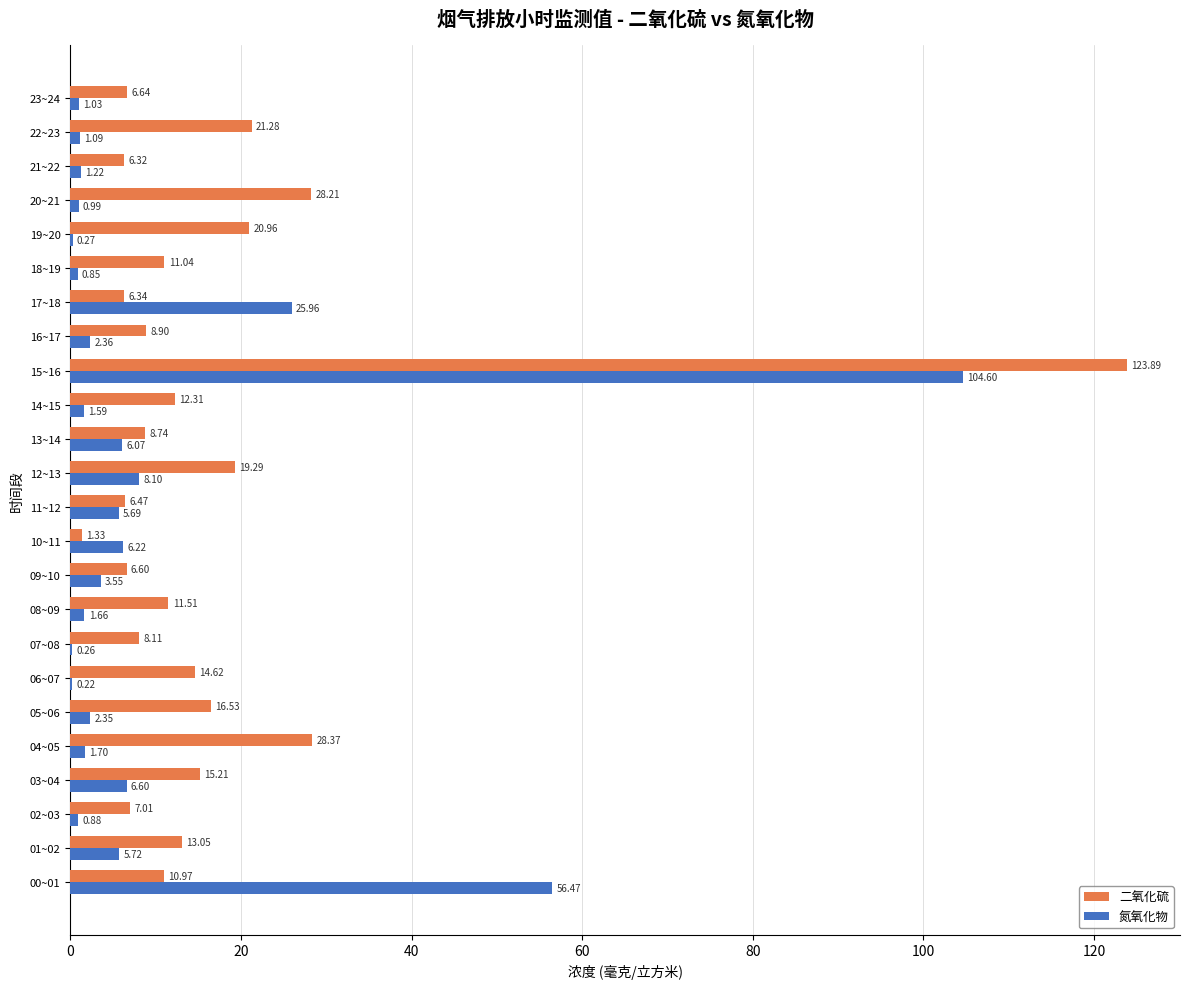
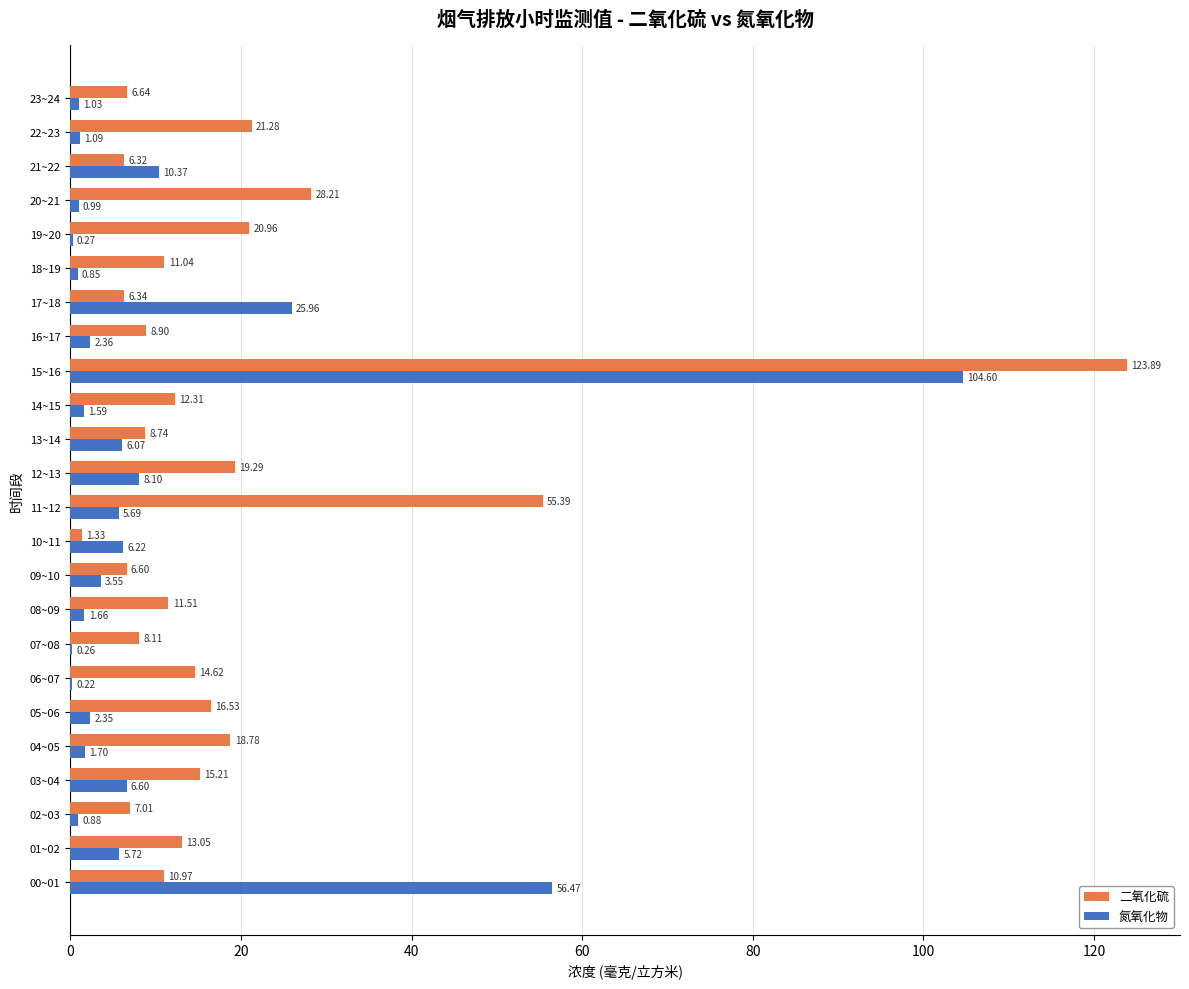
  {
    "二氧化硫": {
      "23~24": 6.64,
      "22~23": 21.28,
      "21~22": 6.32,
      "20~21": 28.21,
      "19~20": 20.96,
      "18~19": 11.04,
      "17~18": 6.34,
      "16~17": 8.90,
      "15~16": 123.89,
      "14~15": 12.31,
      "13~14": 8.74,
      "12~13": 19.29,
-     "11~12": 6.47,
+     "11~12": 55.39,
      "10~11": 1.33,
      "09~10": 6.60,
      "08~09": 11.51,
      "07~08": 8.11,
      "06~07": 14.62,
      "05~06": 16.53,
-     "04~05": 28.37,
+     "04~05": 18.78,
      "03~04": 15.21,
      "02~03": 7.01,
      "01~02": 13.05,
      "00~01": 10.97
    },
    "氮氧化物": {
      "23~24": 1.03,
      "22~23": 1.09,
-     "21~22": 1.22,
+     "21~22": 10.37,
      "20~21": 0.99,
      "19~20": 0.27,
      "18~19": 0.85,
      "17~18": 25.96,
      "16~17": 2.36,
      "15~16": 104.60,
      "14~15": 1.59,
      "13~14": 6.07,
      "12~13": 8.10,
      "11~12": 5.69,
      "10~11": 6.22,
      "09~10": 3.55,
      "08~09": 1.66,
      "07~08": 0.26,
      "06~07": 0.22,
      "05~06": 2.35,
      "04~05": 1.70,
      "03~04": 6.60,
      "02~03": 0.88,
      "01~02": 5.72,
      "00~01": 56.47
    }
  }
